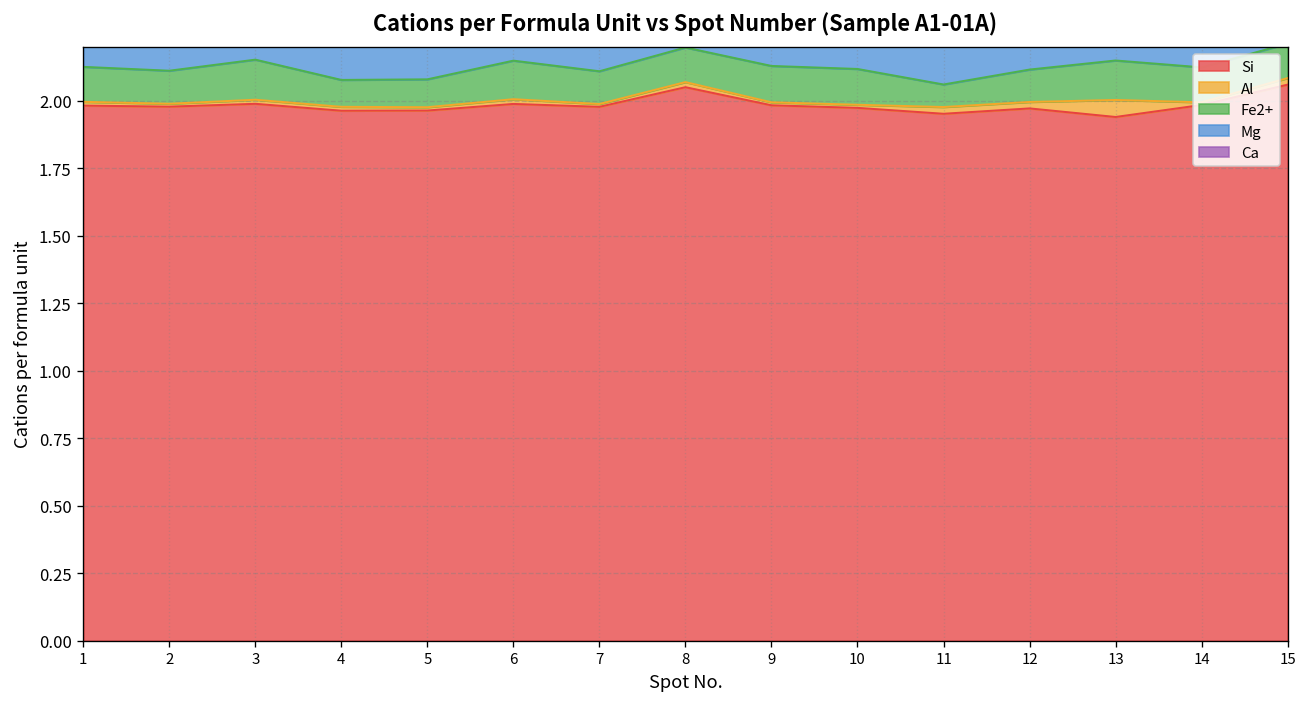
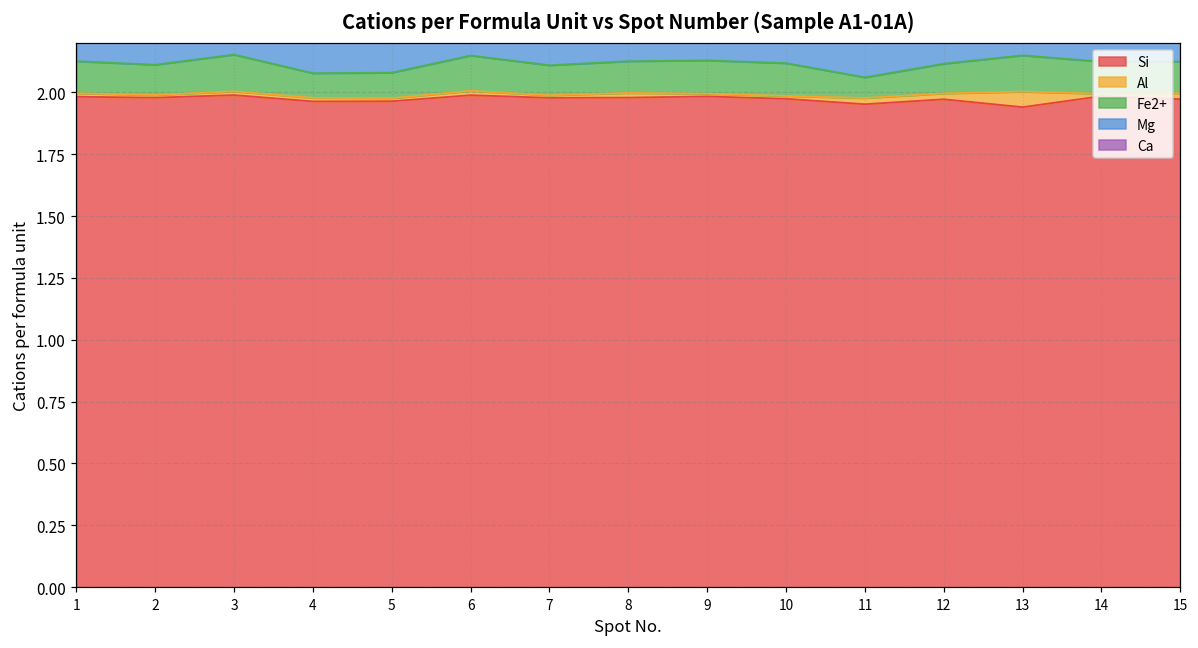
  {
    "Si": {
      "1": 1.98,
      "3": 1.99,
      "4": 1.96,
      "5": 1.96,
      "6": 1.99,
-     "8": 2.05,
+     "8": 1.98,
      "10": 1.97,
      "11": 1.95,
      "12": 1.97,
      "13": 1.94,
-     "15": 2.06
+     "15": 1.97
    },
    "Al": {
      "1": 0.01,
      "3": 0.02,
      "4": 0.01,
      "5": 0.01,
      "6": 0.02,
      "8": 0.02,
      "10": 0.01,
      "11": 0.02,
      "12": 0.02,
      "13": 0.06,
      "15": 0.02
    },
    "Fe2+": {
      "1": 0.13,
      "2": 0.12,
      "3": 0.15,
      "4": 0.10,
      "5": 0.10,
      "6": 0.14,
      "7": 0.12,
      "8": 0.13,
      "9": 0.13,
      "10": 0.13,
      "11": 0.08,
      "12": 0.12,
      "13": 0.15
    }
  }
